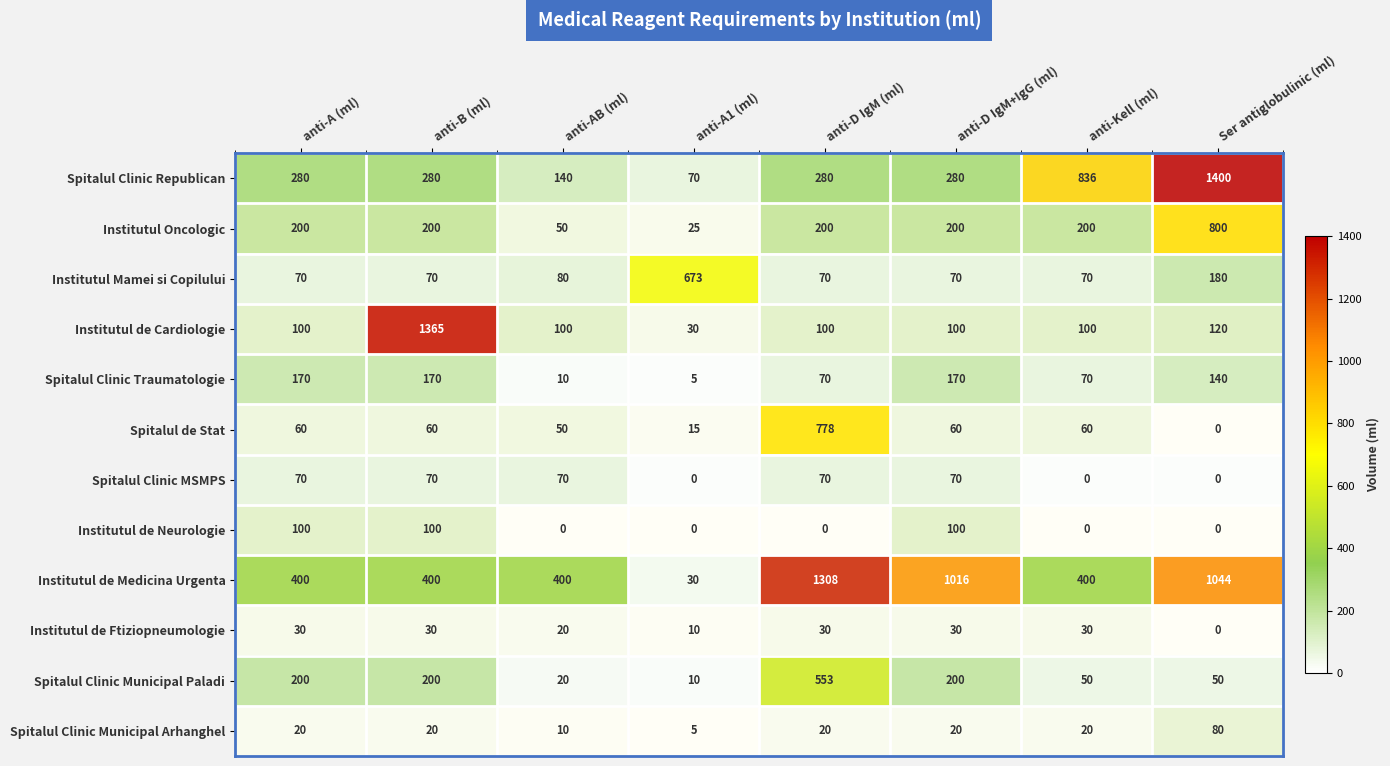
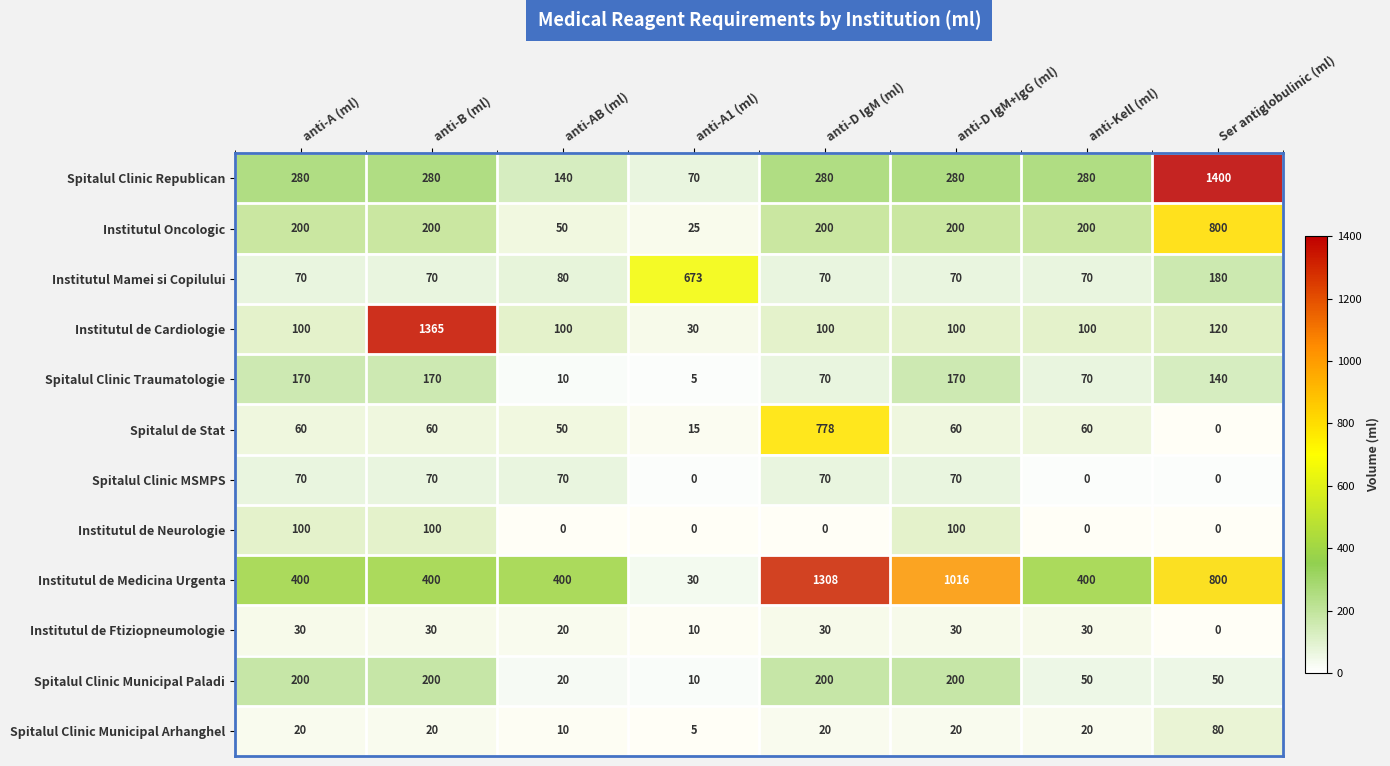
  {
    "Spitalul Clinic Republican": {
      "anti-A (ml)": 280,
      "anti-B (ml)": 280,
      "anti-AB (ml)": 140,
      "anti-A1 (ml)": 70,
      "anti-D IgM (ml)": 280,
      "anti-D IgM+IgG (ml)": 280,
-     "anti-Kell (ml)": 836,
+     "anti-Kell (ml)": 280,
      "Ser antiglobulinic (ml)": 1400
    },
    "Institutul Oncologic": {
      "anti-A (ml)": 200,
      "anti-B (ml)": 200,
      "anti-AB (ml)": 50,
      "anti-A1 (ml)": 25,
      "anti-D IgM (ml)": 200,
      "anti-D IgM+IgG (ml)": 200,
      "anti-Kell (ml)": 200,
      "Ser antiglobulinic (ml)": 800
    },
    "Institutul Mamei si Copilului": {
      "anti-A (ml)": 70,
      "anti-B (ml)": 70,
      "anti-AB (ml)": 80,
      "anti-A1 (ml)": 673,
      "anti-D IgM (ml)": 70,
      "anti-D IgM+IgG (ml)": 70,
      "anti-Kell (ml)": 70,
      "Ser antiglobulinic (ml)": 180
    },
    "Institutul de Cardiologie": {
      "anti-A (ml)": 100,
      "anti-B (ml)": 1365,
      "anti-AB (ml)": 100,
      "anti-A1 (ml)": 30,
      "anti-D IgM (ml)": 100,
      "anti-D IgM+IgG (ml)": 100,
      "anti-Kell (ml)": 100,
      "Ser antiglobulinic (ml)": 120
    },
    "Spitalul Clinic Traumatologie": {
      "anti-A (ml)": 170,
      "anti-B (ml)": 170,
      "anti-AB (ml)": 10,
      "anti-A1 (ml)": 5,
      "anti-D IgM (ml)": 70,
      "anti-D IgM+IgG (ml)": 170,
      "anti-Kell (ml)": 70,
      "Ser antiglobulinic (ml)": 140
    },
    "Spitalul de Stat": {
      "anti-A (ml)": 60,
      "anti-B (ml)": 60,
      "anti-AB (ml)": 50,
      "anti-A1 (ml)": 15,
      "anti-D IgM (ml)": 778,
      "anti-D IgM+IgG (ml)": 60,
      "anti-Kell (ml)": 60,
      "Ser antiglobulinic (ml)": 0
    },
    "Spitalul Clinic MSMPS": {
      "anti-A (ml)": 70,
      "anti-B (ml)": 70,
      "anti-AB (ml)": 70,
      "anti-A1 (ml)": 0,
      "anti-D IgM (ml)": 70,
      "anti-D IgM+IgG (ml)": 70,
      "anti-Kell (ml)": 0,
      "Ser antiglobulinic (ml)": 0
    },
    "Institutul de Neurologie": {
      "anti-A (ml)": 100,
      "anti-B (ml)": 100,
      "anti-AB (ml)": 0,
      "anti-A1 (ml)": 0,
      "anti-D IgM (ml)": 0,
      "anti-D IgM+IgG (ml)": 100,
      "anti-Kell (ml)": 0,
      "Ser antiglobulinic (ml)": 0
    },
    "Institutul de Medicina Urgenta": {
      "anti-A (ml)": 400,
      "anti-B (ml)": 400,
      "anti-AB (ml)": 400,
      "anti-A1 (ml)": 30,
      "anti-D IgM (ml)": 1308,
      "anti-D IgM+IgG (ml)": 1016,
      "anti-Kell (ml)": 400,
-     "Ser antiglobulinic (ml)": 1044
+     "Ser antiglobulinic (ml)": 800
    },
    "Institutul de Ftiziopneumologie": {
      "anti-A (ml)": 30,
      "anti-B (ml)": 30,
      "anti-AB (ml)": 20,
      "anti-A1 (ml)": 10,
      "anti-D IgM (ml)": 30,
      "anti-D IgM+IgG (ml)": 30,
      "anti-Kell (ml)": 30,
      "Ser antiglobulinic (ml)": 0
    },
    "Spitalul Clinic Municipal Paladi": {
      "anti-A (ml)": 200,
      "anti-B (ml)": 200,
      "anti-AB (ml)": 20,
      "anti-A1 (ml)": 10,
-     "anti-D IgM (ml)": 553,
+     "anti-D IgM (ml)": 200,
      "anti-D IgM+IgG (ml)": 200,
      "anti-Kell (ml)": 50,
      "Ser antiglobulinic (ml)": 50
    },
    "Spitalul Clinic Municipal Arhanghel": {
      "anti-A (ml)": 20,
      "anti-B (ml)": 20,
      "anti-AB (ml)": 10,
      "anti-A1 (ml)": 5,
      "anti-D IgM (ml)": 20,
      "anti-D IgM+IgG (ml)": 20,
      "anti-Kell (ml)": 20,
      "Ser antiglobulinic (ml)": 80
    }
  }
